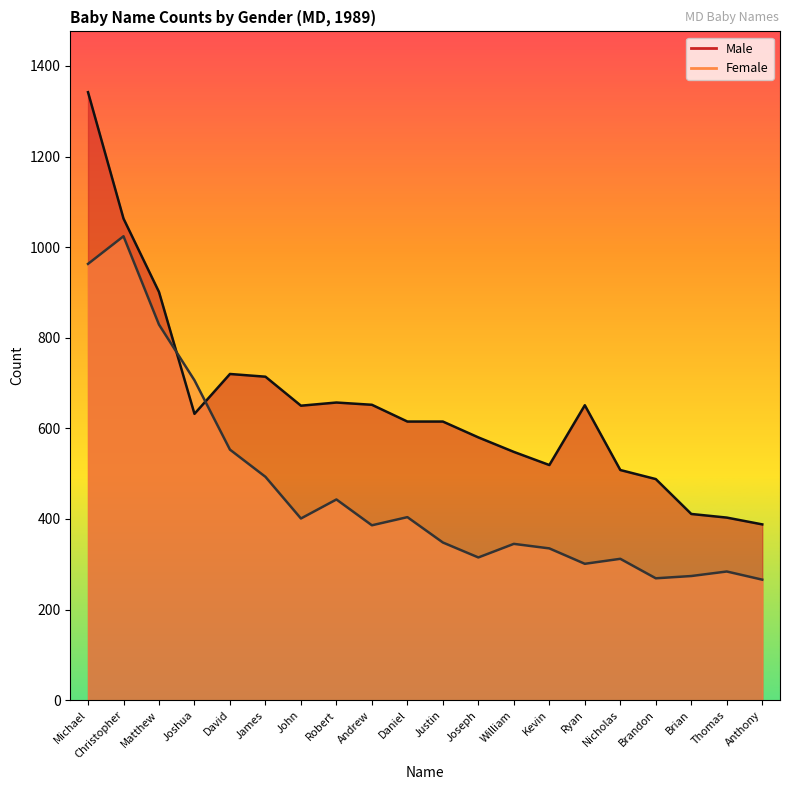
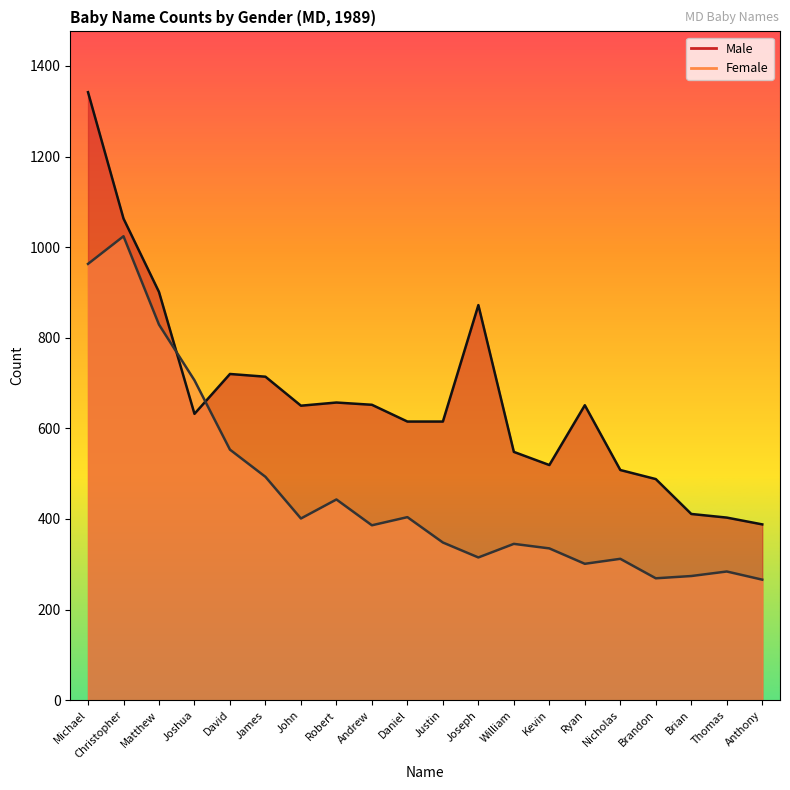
  {
    "Male": {
      "Michael": 1340,
      "Christopher": 1060,
      "Matthew": 900,
      "Joshua": 630,
      "David": 720,
      "James": 710,
      "John": 650,
      "Robert": 660,
      "Andrew": 650,
      "Daniel": 620,
      "Justin": 620,
-     "Joseph": 580,
+     "Joseph": 870,
      "William": 550,
      "Kevin": 520,
      "Ryan": 650,
      "Nicholas": 510,
      "Brandon": 490,
      "Brian": 410,
      "Thomas": 400,
      "Anthony": 390
    },
    "Female": {
      "Michael": 960,
      "Christopher": 1020,
      "Matthew": 830,
      "Joshua": 710,
      "David": 550,
      "James": 490,
      "John": 400,
      "Robert": 440,
      "Andrew": 390,
      "Daniel": 400,
      "Justin": 350,
      "Joseph": 320,
      "William": 350,
      "Kevin": 340,
      "Ryan": 300,
      "Nicholas": 310,
      "Brandon": 270,
      "Brian": 270,
      "Thomas": 280,
      "Anthony": 270
    }
  }
